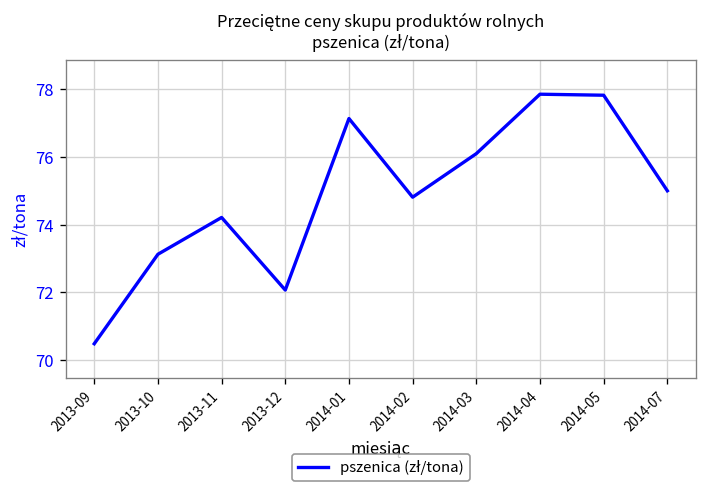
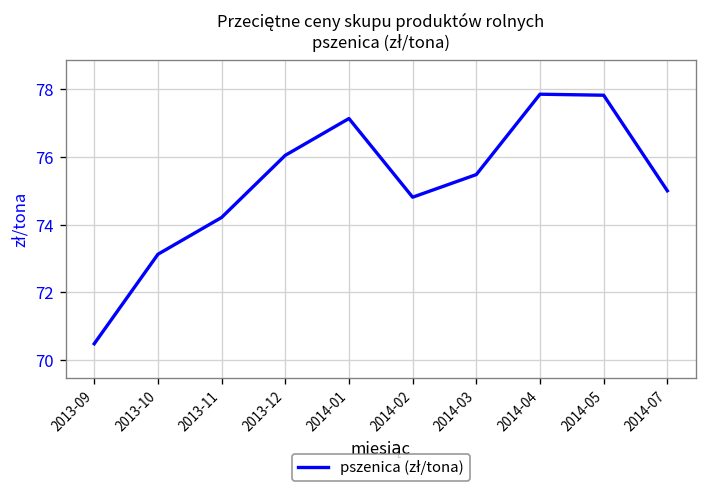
  {
    "2013-09": 70.5,
    "2013-10": 73.1,
    "2013-11": 74.2,
-   "2013-12": 72.1,
+   "2013-12": 76.1,
    "2014-01": 77.1,
    "2014-02": 74.8,
-   "2014-03": 76.1,
+   "2014-03": 75.5,
    "2014-04": 77.9,
    "2014-05": 77.8,
    "2014-07": 75.0
  }
